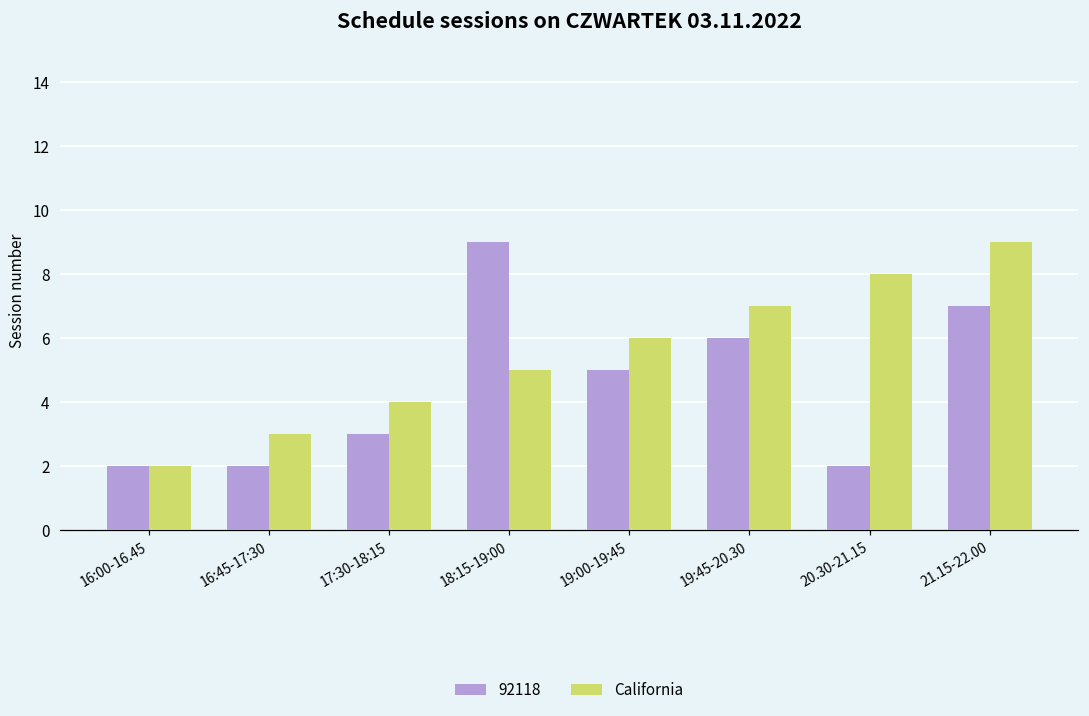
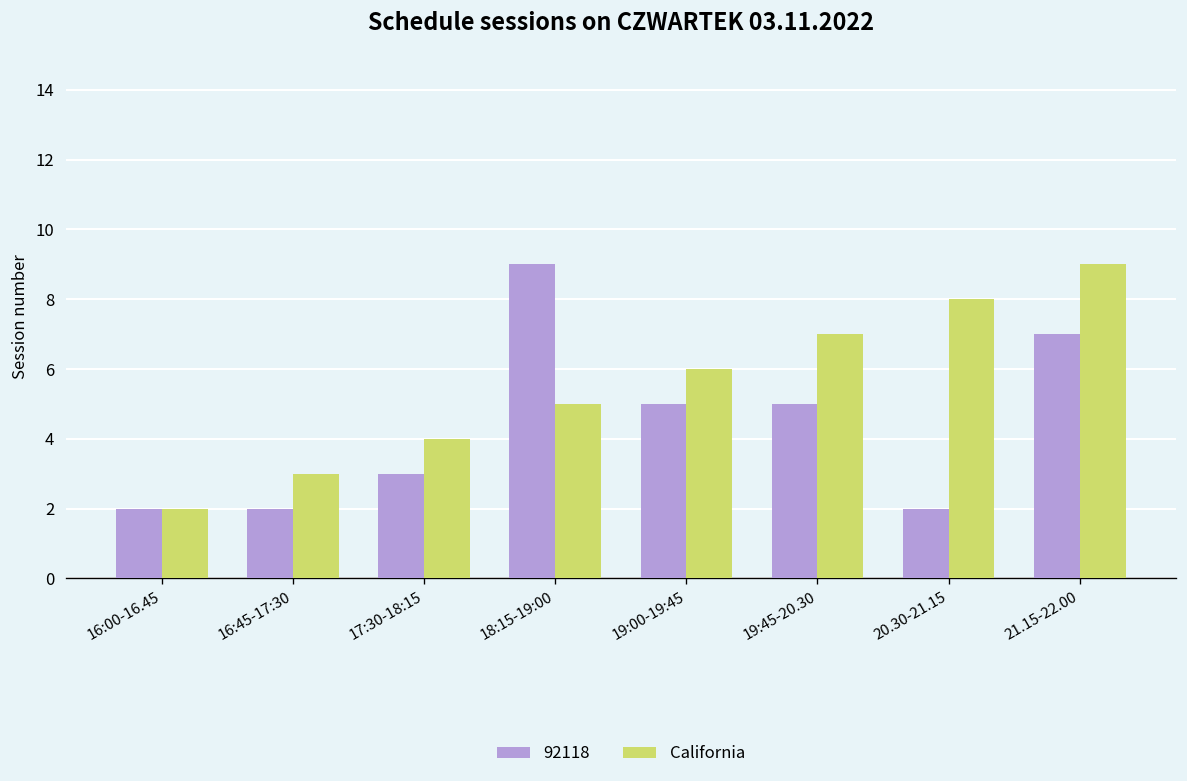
  {
    "92118": {
      "16:00-16.45": 2,
      "16:45-17:30": 2,
      "17:30-18:15": 3,
      "18:15-19:00": 9,
      "19:00-19:45": 5,
-     "19:45-20.30": 6,
+     "19:45-20.30": 5,
      "20.30-21.15": 2,
      "21.15-22.00": 7
    },
    "California": {
      "16:00-16.45": 2,
      "16:45-17:30": 3,
      "17:30-18:15": 4,
      "18:15-19:00": 5,
      "19:00-19:45": 6,
      "19:45-20.30": 7,
      "20.30-21.15": 8,
      "21.15-22.00": 9
    }
  }
